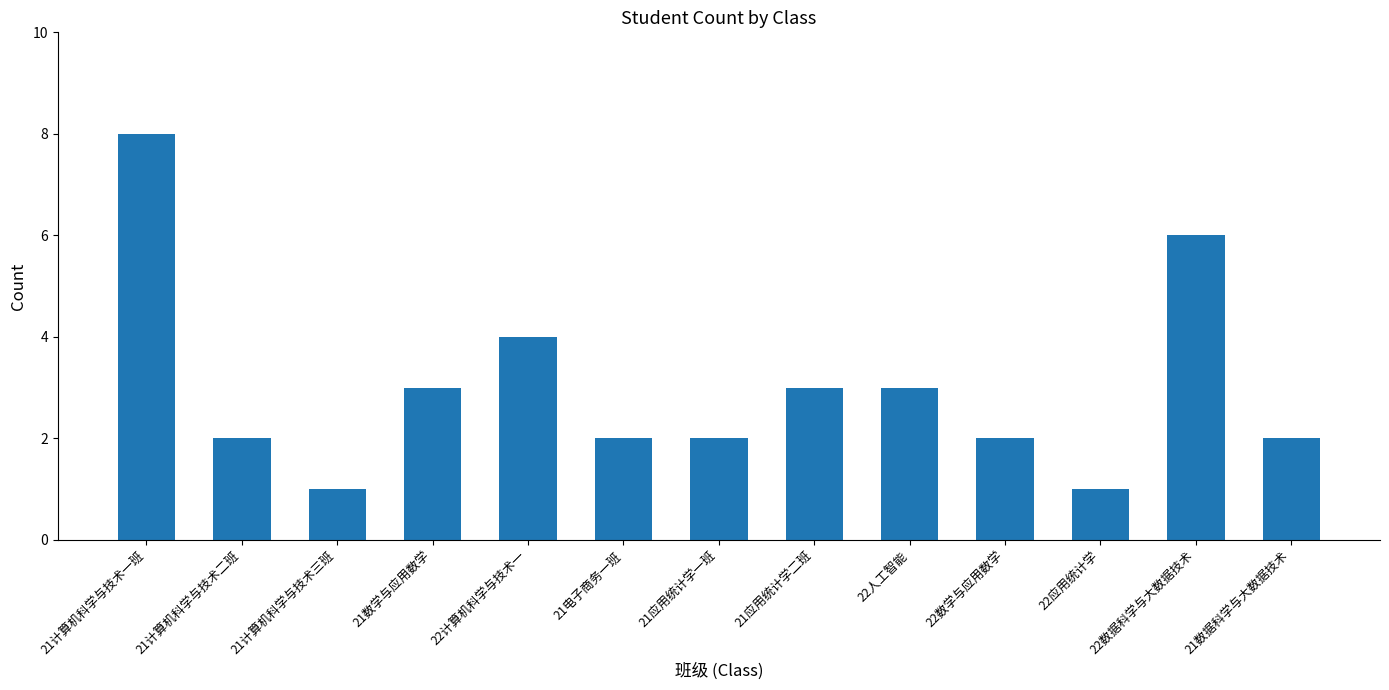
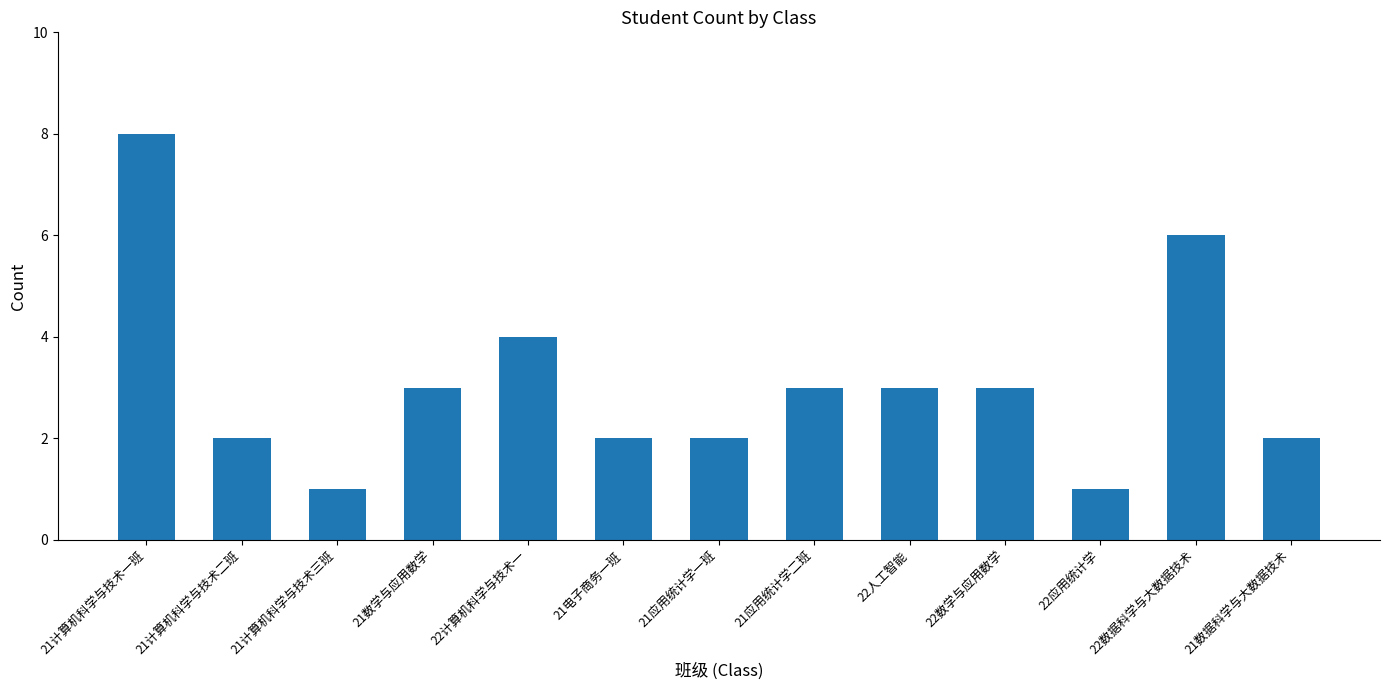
  {
    "21计算机科学与技术一班": 8,
    "21计算机科学与技术二班": 2,
    "21计算机科学与技术三班": 1,
    "21数学与应用数学": 3,
    "22计算机科学与技术一": 4,
    "21电子商务一班": 2,
    "21应用统计学一班": 2,
    "21应用统计学二班": 3,
    "22人工智能": 3,
-   "22数学与应用数学": 2,
+   "22数学与应用数学": 3,
    "22应用统计学": 1,
    "22数据科学与大数据技术": 6,
    "21数据科学与大数据技术": 2
  }
